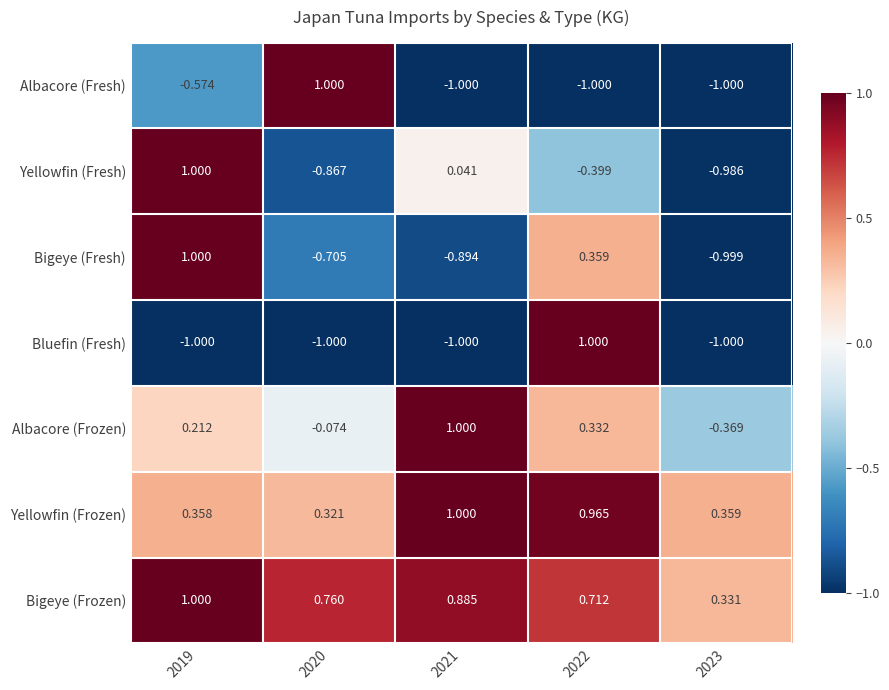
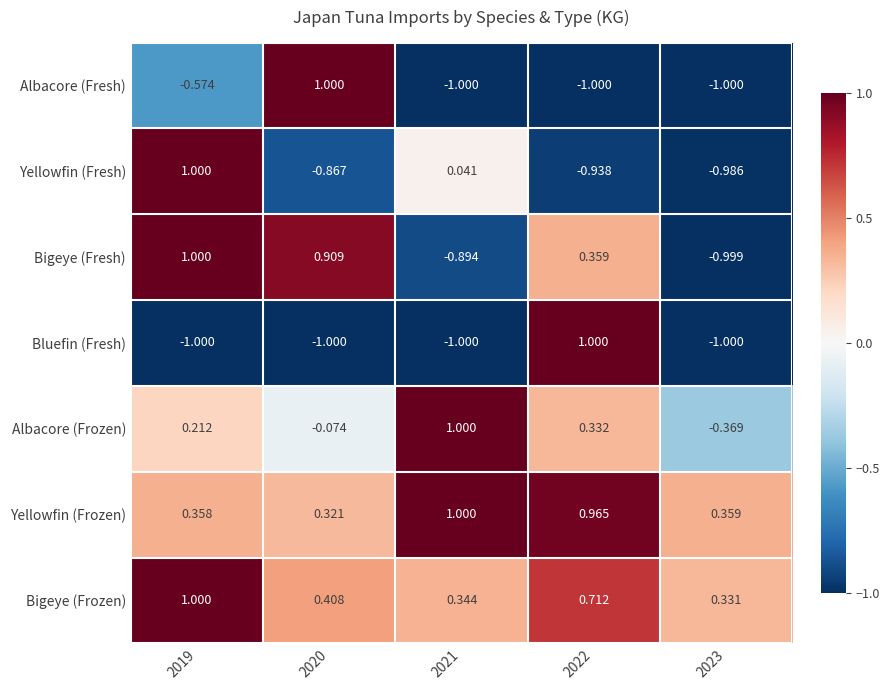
  {
    "Albacore (Fresh)": {
      "2019": -0.574,
      "2020": 1.000,
      "2021": -1.000,
      "2022": -1.000,
      "2023": -1.000
    },
    "Yellowfin (Fresh)": {
      "2019": 1.000,
      "2020": -0.867,
      "2021": 0.041,
-     "2022": -0.399,
+     "2022": -0.938,
      "2023": -0.986
    },
    "Bigeye (Fresh)": {
      "2019": 1.000,
-     "2020": -0.705,
+     "2020": 0.909,
      "2021": -0.894,
      "2022": 0.359,
      "2023": -0.999
    },
    "Bluefin (Fresh)": {
      "2019": -1.000,
      "2020": -1.000,
      "2021": -1.000,
      "2022": 1.000,
      "2023": -1.000
    },
    "Albacore (Frozen)": {
      "2019": 0.212,
      "2020": -0.074,
      "2021": 1.000,
      "2022": 0.332,
      "2023": -0.369
    },
    "Yellowfin (Frozen)": {
      "2019": 0.358,
      "2020": 0.321,
      "2021": 1.000,
      "2022": 0.965,
      "2023": 0.359
    },
    "Bigeye (Frozen)": {
      "2019": 1.000,
-     "2020": 0.760,
-     "2021": 0.885,
+     "2020": 0.408,
+     "2021": 0.344,
      "2022": 0.712,
      "2023": 0.331
    }
  }
